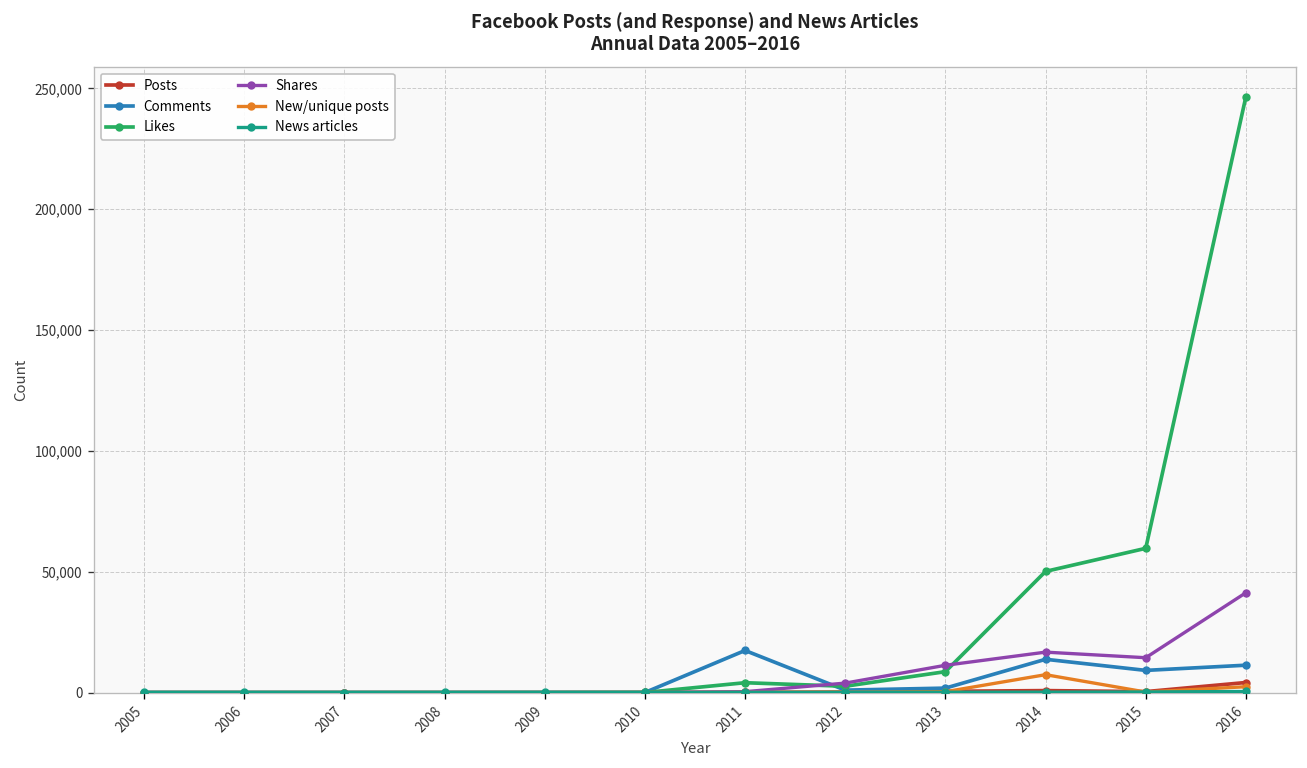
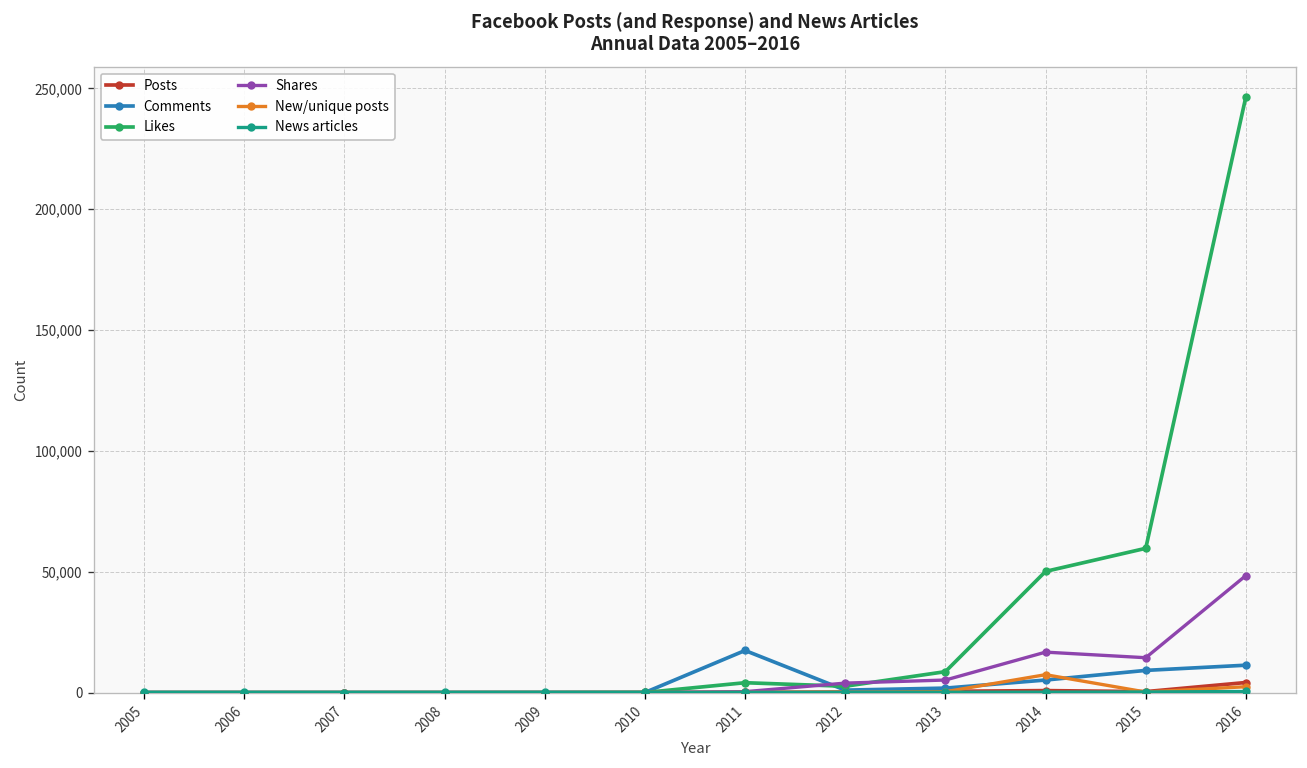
  {
    "Posts": {
      "2016": "4,000"
    },
    "Comments": {
      "2011": "17,000",
      "2013": "2,000",
-     "2014": "14,000",
+     "2014": "5,000",
      "2015": "9,000",
      "2016": "11,000"
    },
    "Shares": {
      "2012": "4,000",
-     "2013": "11,000",
+     "2013": "5,000",
      "2014": "17,000",
      "2015": "14,000",
-     "2016": "41,000"
+     "2016": "48,000"
    },
    "New/unique posts": {
      "2014": "7,000",
      "2016": "2,000"
    }
  }
